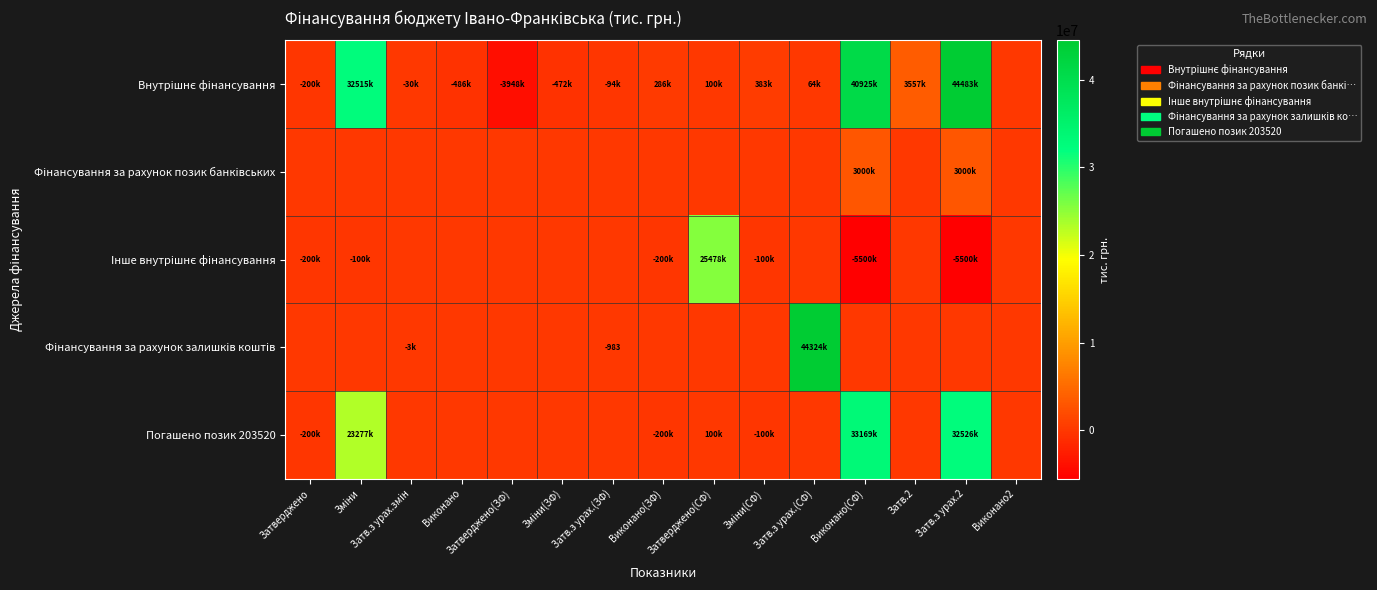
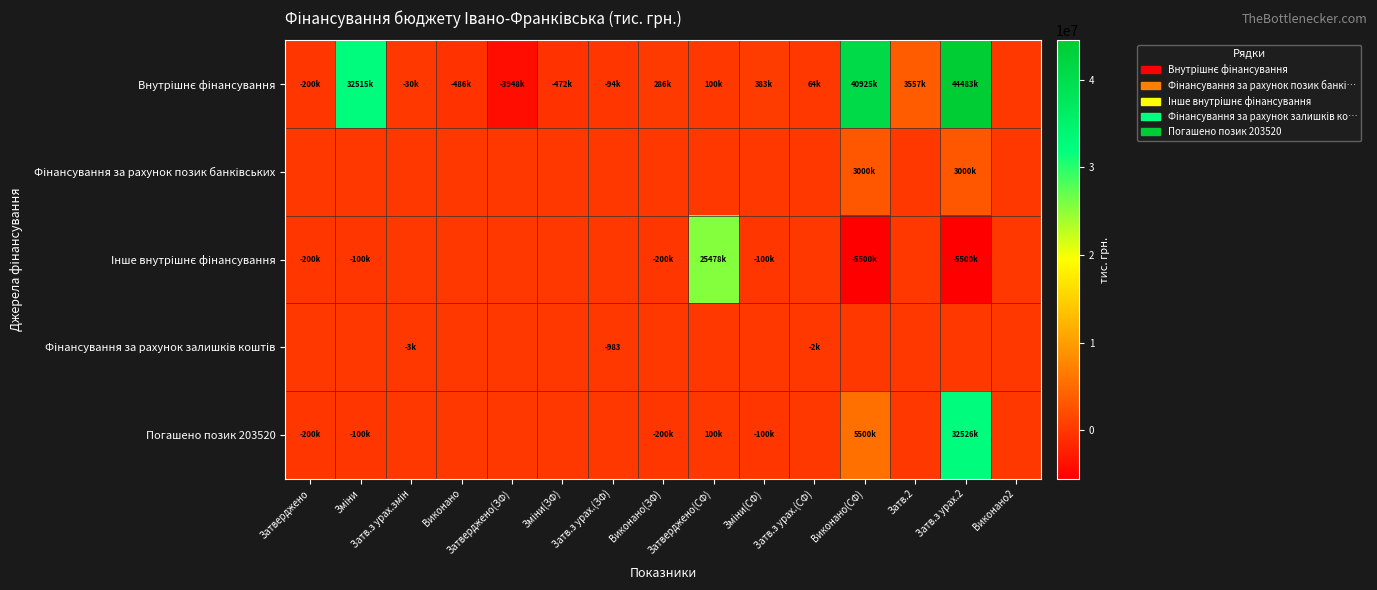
  {
    "Внутрішнє фінансування": {
      "Затверджено": "-200k",
      "Зміни": "32515k",
      "Затв.з урах.змін": "-30k",
      "Виконано": "-486k",
      "Затверджено(ЗФ)": "-3948k",
      "Зміни(ЗФ)": "-472k",
      "Затв.з урах.(ЗФ)": "-94k",
      "Виконано(ЗФ)": "286k",
      "Затверджено(СФ)": "100k",
      "Зміни(СФ)": "383k",
      "Затв.з урах.(СФ)": "64k",
      "Виконано(СФ)": "40925k",
      "Затв.2": "3557k",
      "Затв.з урах.2": "44483k"
    },
    "Фінансування за рахунок позик банківських": {
      "Виконано(СФ)": "3000k",
      "Затв.з урах.2": "3000k"
    },
    "Інше внутрішнє фінансування": {
      "Затверджено": "-200k",
      "Зміни": "-100k",
      "Виконано(ЗФ)": "-200k",
      "Затверджено(СФ)": "25478k",
      "Зміни(СФ)": "-100k",
      "Виконано(СФ)": "-5500k",
      "Затв.з урах.2": "-5500k"
    },
    "Фінансування за рахунок залишків коштів": {
      "Затв.з урах.змін": "-3k",
      "Затв.з урах.(ЗФ)": "-983",
-     "Затв.з урах.(СФ)": "44324k"
+     "Затв.з урах.(СФ)": "-2k"
    },
    "Погашено позик 203520": {
      "Затверджено": "-200k",
-     "Зміни": "23277k",
+     "Зміни": "-100k",
      "Виконано(ЗФ)": "-200k",
      "Затверджено(СФ)": "100k",
      "Зміни(СФ)": "-100k",
-     "Виконано(СФ)": "33169k",
+     "Виконано(СФ)": "5500k",
      "Затв.з урах.2": "32526k"
    }
  }
